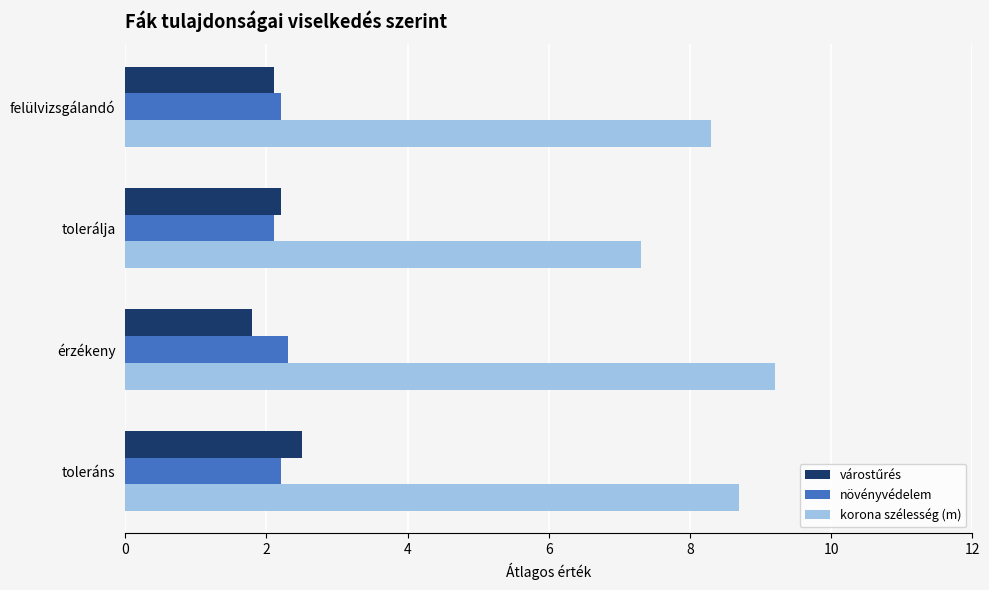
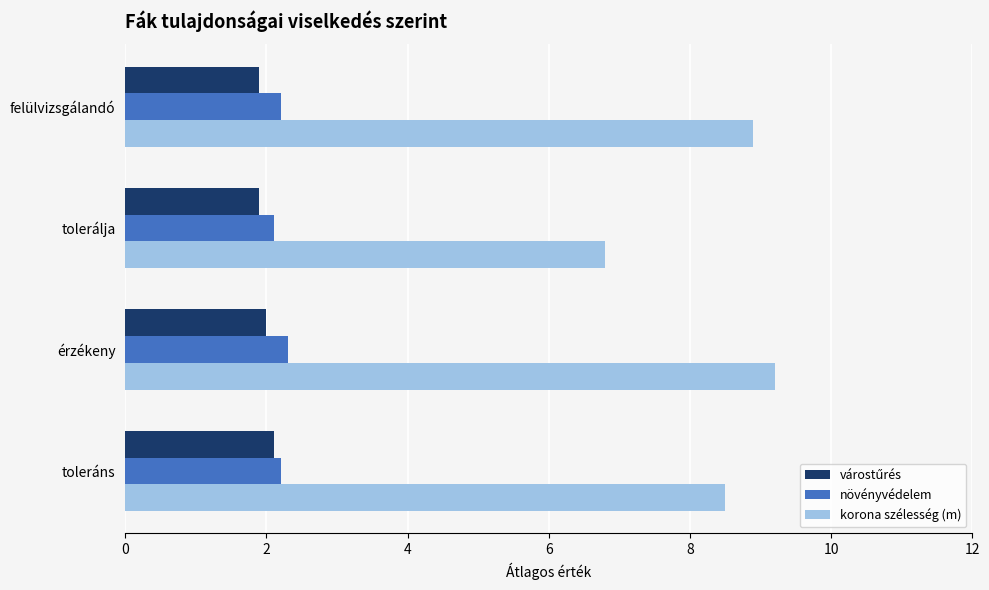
  {
    "várostűrés": {
-     "felülvizsgálandó": 2.1,
-     "tolerálja": 2.2,
-     "érzékeny": 1.8,
-     "toleráns": 2.5
+     "felülvizsgálandó": 1.9,
+     "tolerálja": 1.9,
+     "érzékeny": 2.0,
+     "toleráns": 2.1
    },
    "növényvédelem": {
      "felülvizsgálandó": 2.2,
      "tolerálja": 2.1,
      "érzékeny": 2.3,
      "toleráns": 2.2
    },
    "korona szélesség (m)": {
-     "felülvizsgálandó": 8.3,
-     "tolerálja": 7.3,
+     "felülvizsgálandó": 8.9,
+     "tolerálja": 6.8,
      "érzékeny": 9.2,
-     "toleráns": 8.7
+     "toleráns": 8.5
    }
  }
